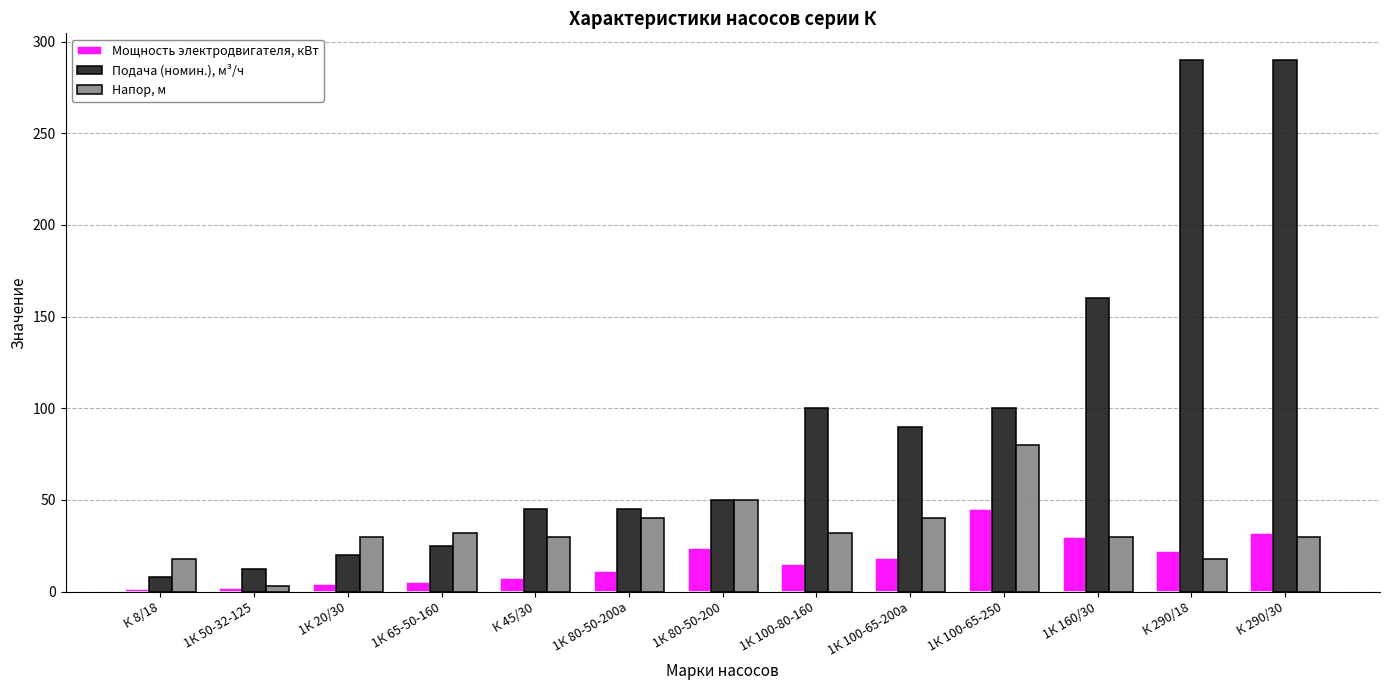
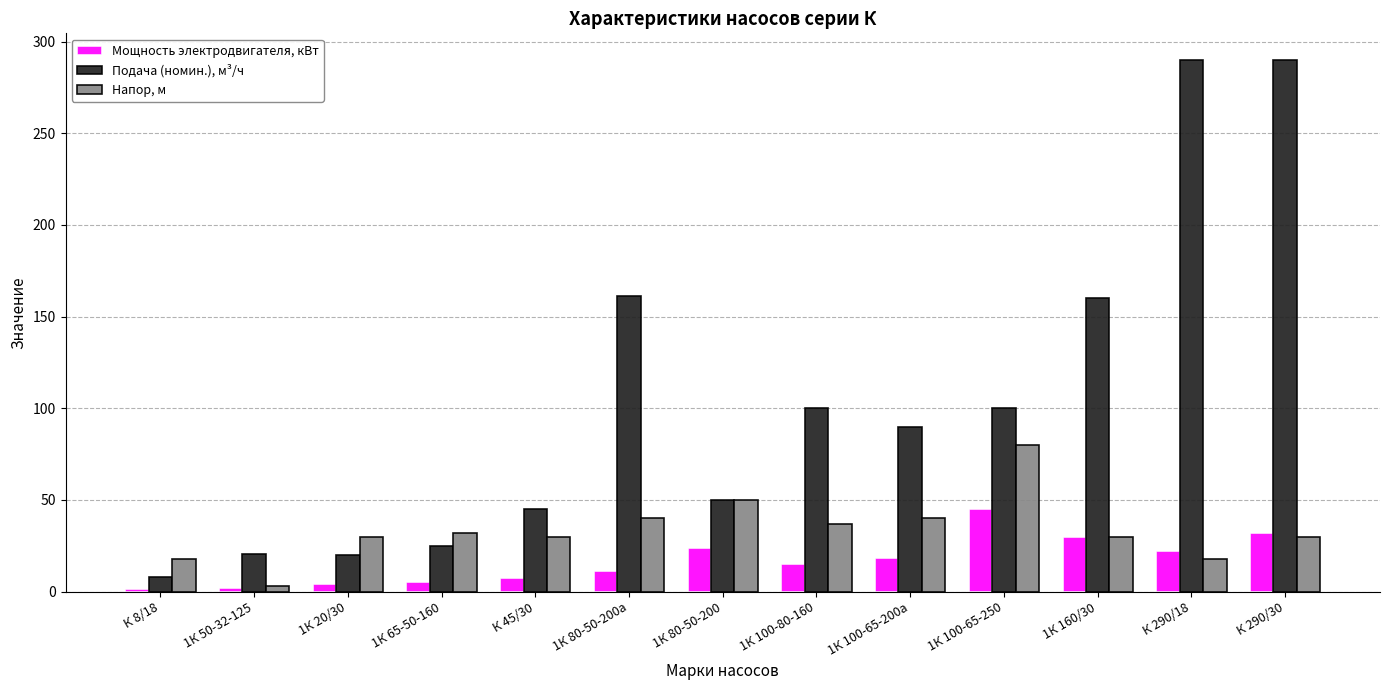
  {
    "Мощность электродвигателя, кВт": {
      "К 8/18": 2,
      "1К 50-32-125": 2,
      "1К 20/30": 4,
      "1К 65-50-160": 6,
      "К 45/30": 8,
      "1К 80-50-200а": 11,
      "1К 80-50-200": 24,
      "1К 100-80-160": 15,
      "1К 100-65-200а": 19,
      "1К 100-65-250": 45,
      "1К 160/30": 30,
      "К 290/18": 22,
      "К 290/30": 32
    },
    "Подача (номин.), м³/ч": {
      "К 8/18": 8,
-     "1К 50-32-125": 13,
+     "1К 50-32-125": 21,
      "1К 20/30": 20,
      "1К 65-50-160": 25,
      "К 45/30": 45,
-     "1К 80-50-200а": 45,
+     "1К 80-50-200а": 161,
      "1К 80-50-200": 50,
      "1К 100-80-160": 100,
      "1К 100-65-200а": 90,
      "1К 100-65-250": 100,
      "1К 160/30": 160,
      "К 290/18": 290,
      "К 290/30": 290
    },
    "Напор, м": {
      "К 8/18": 18,
      "1К 50-32-125": 3,
      "1К 20/30": 30,
      "1К 65-50-160": 32,
      "К 45/30": 30,
      "1К 80-50-200а": 40,
      "1К 80-50-200": 50,
-     "1К 100-80-160": 32,
+     "1К 100-80-160": 37,
      "1К 100-65-200а": 40,
      "1К 100-65-250": 80,
      "1К 160/30": 30,
      "К 290/18": 18,
      "К 290/30": 30
    }
  }
